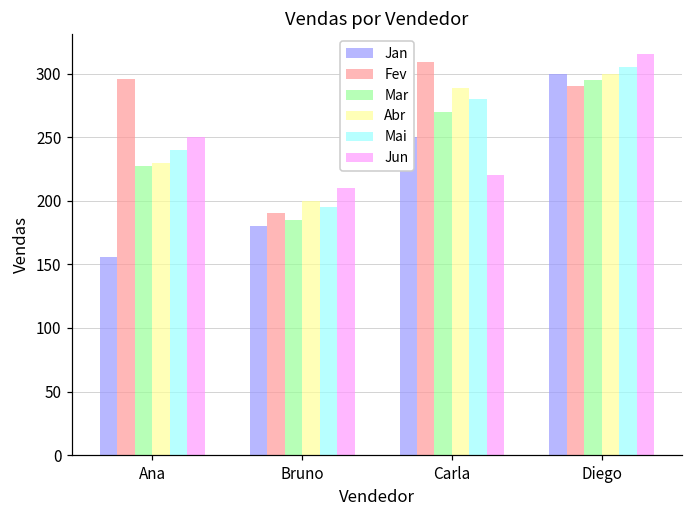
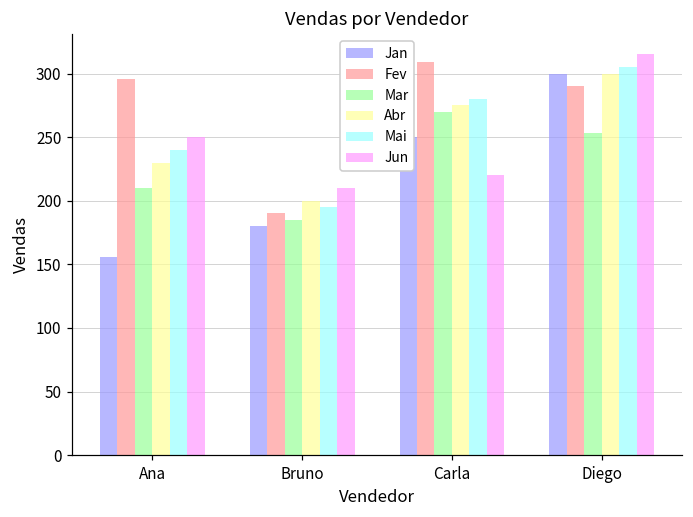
  {
    "Jan": {
      "Ana": 156,
      "Bruno": 180,
      "Diego": 300
    },
    "Fev": {
      "Ana": 296,
      "Bruno": 190,
      "Carla": 309,
      "Diego": 290
    },
    "Mar": {
-     "Ana": 227,
+     "Ana": 210,
      "Bruno": 185,
      "Carla": 270,
-     "Diego": 295
+     "Diego": 253
    },
    "Abr": {
      "Ana": 230,
      "Bruno": 200,
-     "Carla": 289,
+     "Carla": 275,
      "Diego": 300
    },
    "Mai": {
      "Ana": 240,
      "Bruno": 195,
      "Carla": 280,
      "Diego": 305
    },
    "Jun": {
      "Ana": 250,
      "Bruno": 210,
      "Carla": 220,
      "Diego": 315
    }
  }
